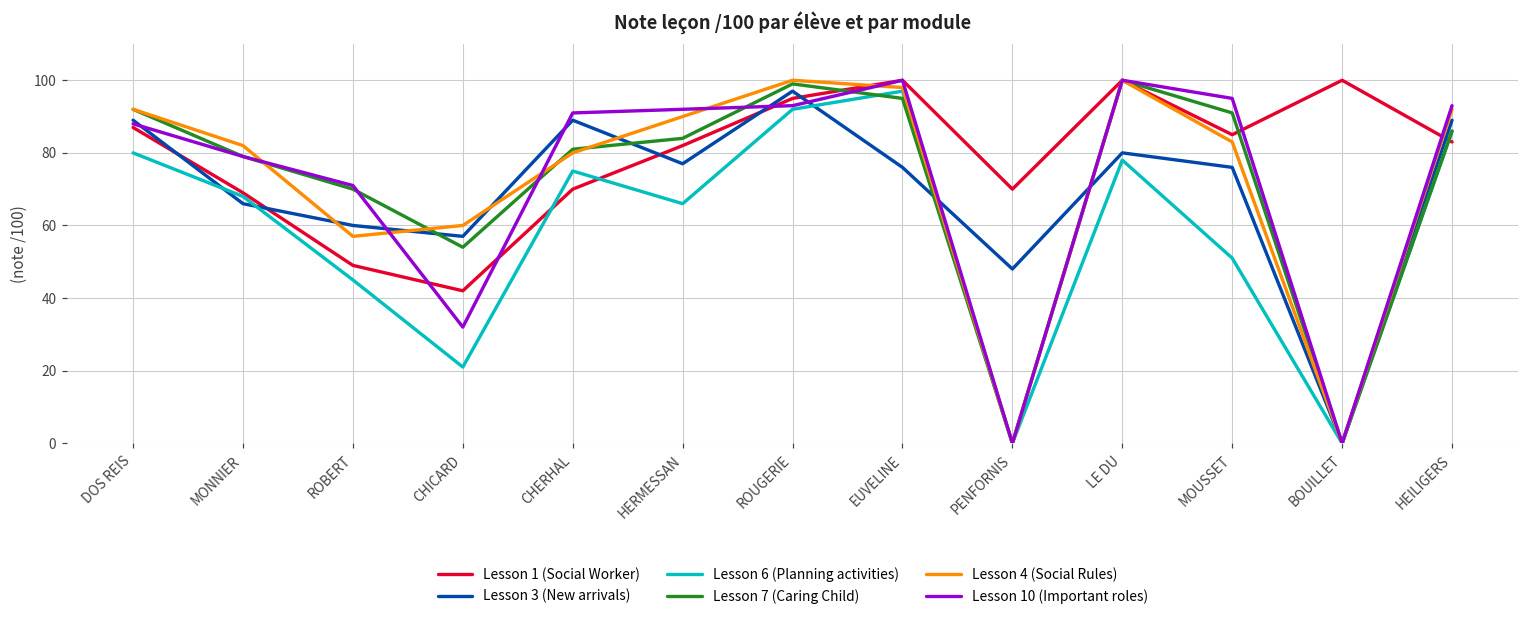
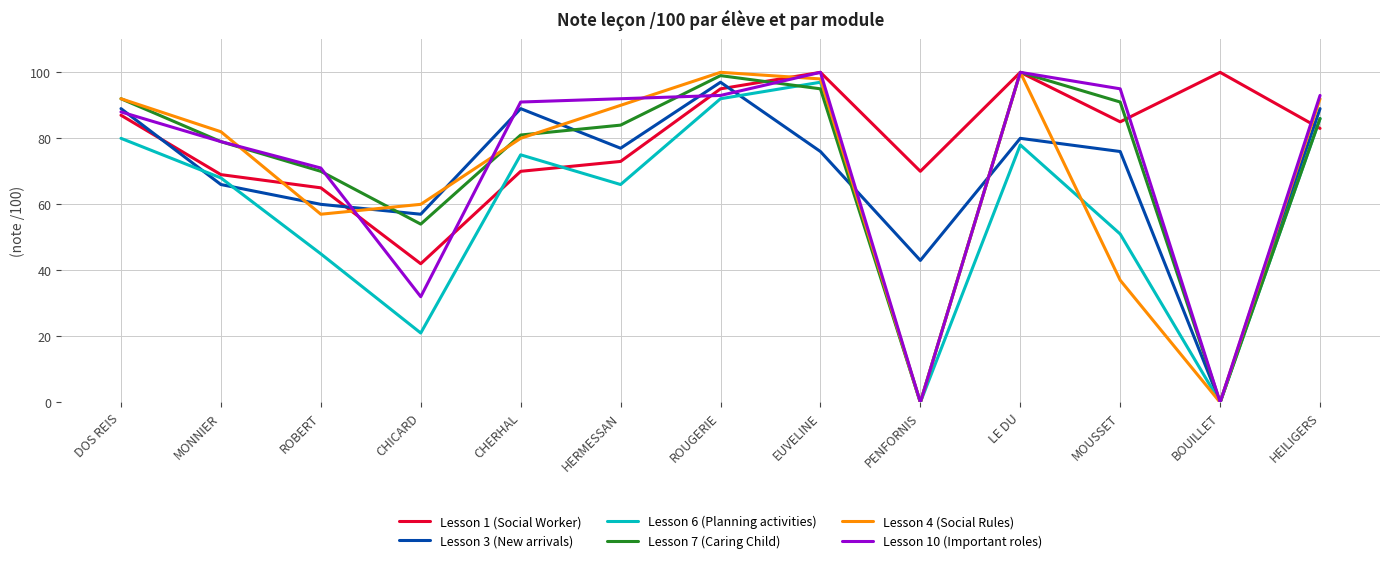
  {
    "Lesson 1 (Social Worker)": {
      "DOS REIS": 87,
      "MONNIER": 69,
-     "ROBERT": 49,
+     "ROBERT": 65,
      "CHICARD": 42,
      "CHERHAL": 70,
-     "HERMESSAN": 82,
+     "HERMESSAN": 73,
      "ROUGERIE": 95,
      "PENFORNIS": 70,
      "MOUSSET": 85,
      "BOUILLET": 100,
      "HEILIGERS": 83
    },
    "Lesson 3 (New arrivals)": {
      "DOS REIS": 89,
      "MONNIER": 66,
      "ROBERT": 60,
      "CHICARD": 57,
      "CHERHAL": 89,
      "HERMESSAN": 77,
      "ROUGERIE": 97,
      "EUVELINE": 76,
-     "PENFORNIS": 48,
+     "PENFORNIS": 43,
      "LE DU": 80,
      "MOUSSET": 76,
      "HEILIGERS": 89
    },
    "Lesson 6 (Planning activities)": {
      "DOS REIS": 80,
      "MONNIER": 68,
      "ROBERT": 45,
      "CHICARD": 21,
      "CHERHAL": 75,
      "HERMESSAN": 66,
      "ROUGERIE": 92,
      "EUVELINE": 97,
      "LE DU": 78,
      "MOUSSET": 51
    },
    "Lesson 7 (Caring Child)": {
      "ROBERT": 70,
      "CHICARD": 54,
      "CHERHAL": 81,
      "HERMESSAN": 84,
      "ROUGERIE": 99,
      "EUVELINE": 95,
      "MOUSSET": 91
    },
    "Lesson 4 (Social Rules)": {
      "MONNIER": 82,
      "ROBERT": 57,
      "CHICARD": 60,
      "CHERHAL": 80,
      "HERMESSAN": 90,
      "ROUGERIE": 100,
      "EUVELINE": 98,
-     "MOUSSET": 83,
+     "MOUSSET": 37,
      "HEILIGERS": 92
    },
    "Lesson 10 (Important roles)": {
      "DOS REIS": 88,
      "ROBERT": 71,
      "CHICARD": 32,
      "CHERHAL": 91,
      "HERMESSAN": 92,
      "ROUGERIE": 93,
      "MOUSSET": 95,
      "HEILIGERS": 93
    }
  }
